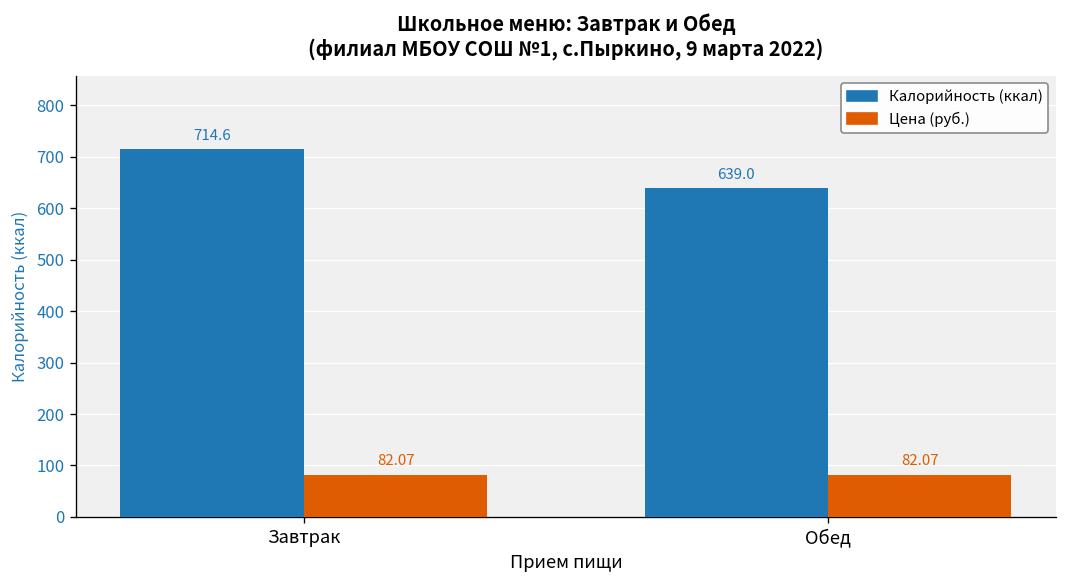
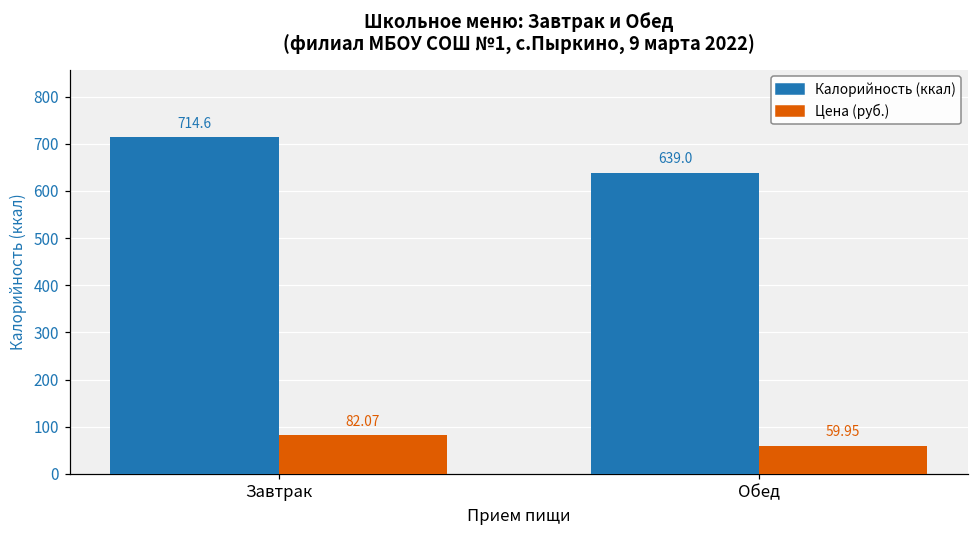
  {
    "Калорийность (ккал)": {
      "Завтрак": 714.6,
      "Обед": 639.0
    },
    "Цена (руб.)": {
      "Завтрак": 82.07,
-     "Обед": 82.07
+     "Обед": 59.95
    }
  }
